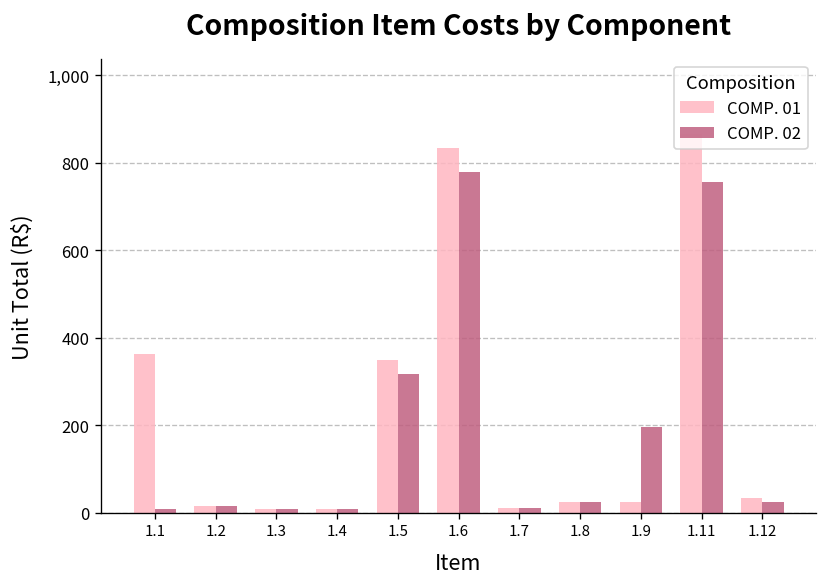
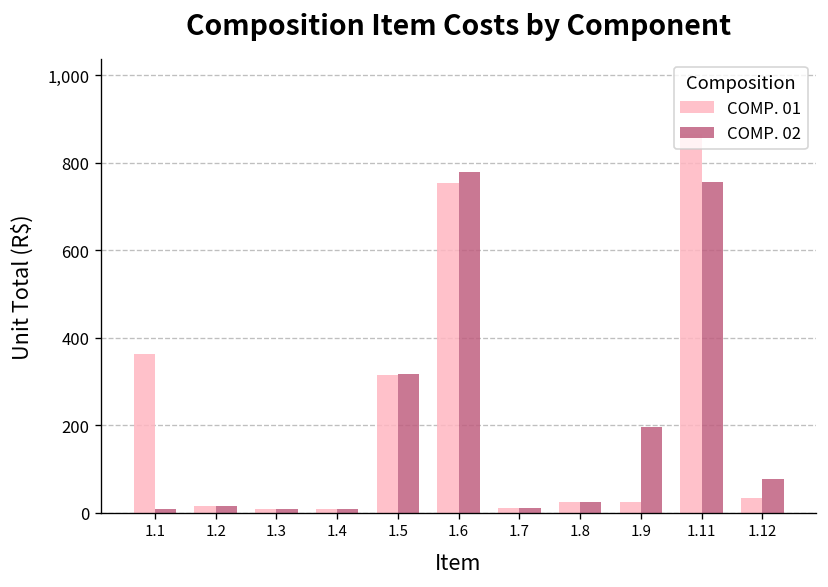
  {
    "COMP. 01": {
      "1.1": 360,
      "1.2": 20,
      "1.3": 10,
      "1.4": 10,
-     "1.5": 350,
-     "1.6": 830,
+     "1.5": 320,
+     "1.6": 750,
      "1.7": 10,
      "1.8": 20,
      "1.9": 20,
      "1.12": 30
    },
    "COMP. 02": {
      "1.1": 10,
      "1.2": 20,
      "1.3": 10,
      "1.4": 10,
      "1.5": 320,
      "1.6": 780,
      "1.7": 10,
      "1.8": 20,
      "1.9": 200,
      "1.11": 760,
-     "1.12": 20
+     "1.12": 80
    }
  }
